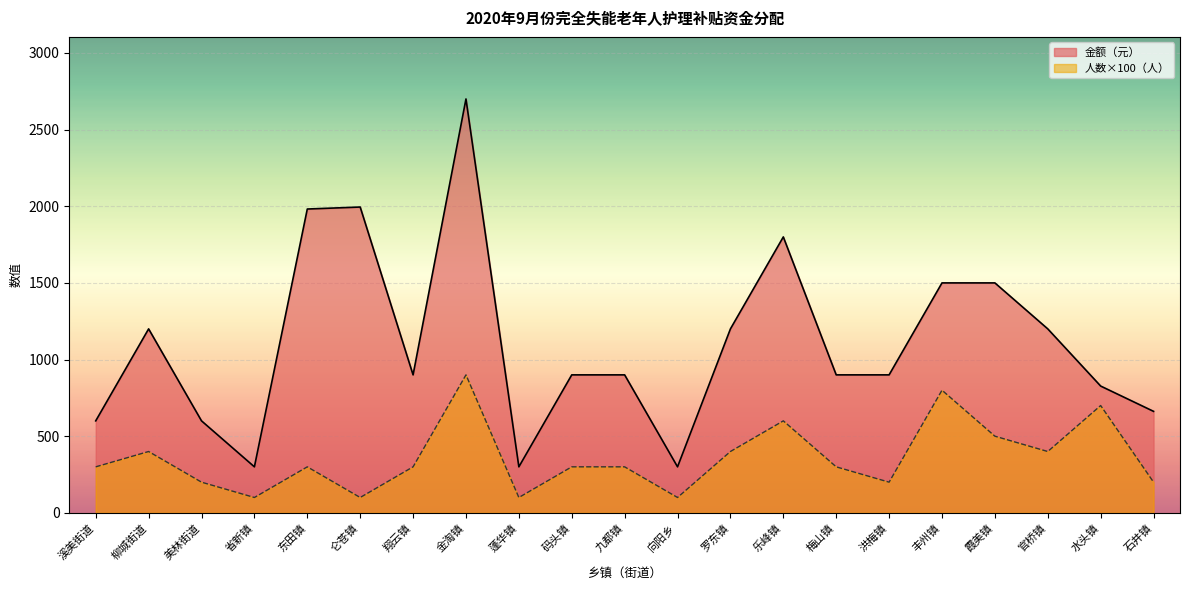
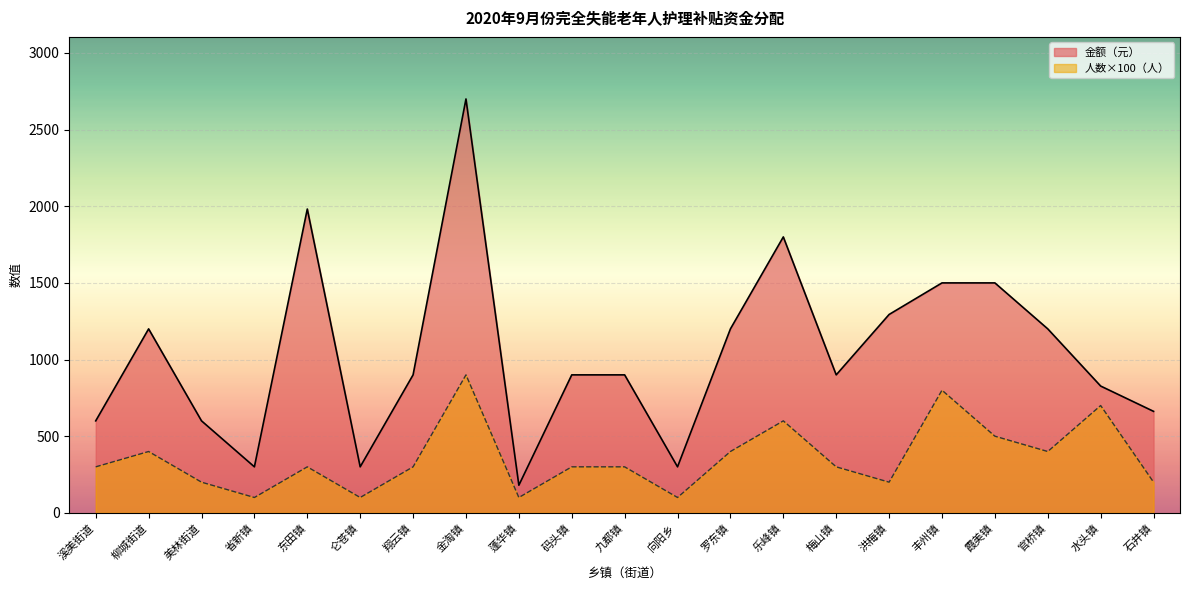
  {
    "金额（元）": {
      "溪美街道": 600,
      "柳城街道": 1200,
      "美林街道": 600,
      "省新镇": 300,
      "东田镇": 1980,
-     "仑苍镇": 2000,
+     "仑苍镇": 300,
      "翔云镇": 900,
      "金淘镇": 2700,
-     "蓬华镇": 300,
+     "蓬华镇": 180,
      "码头镇": 900,
      "九都镇": 900,
      "向阳乡": 300,
      "罗东镇": 1200,
      "乐峰镇": 1800,
      "梅山镇": 900,
-     "洪梅镇": 900,
+     "洪梅镇": 1290,
      "丰州镇": 1500,
      "霞美镇": 1500,
      "官桥镇": 1200,
      "水头镇": 830,
      "石井镇": 660
    },
    "人数×100（人）": {
      "溪美街道": 300,
      "柳城街道": 400,
      "美林街道": 200,
      "省新镇": 100,
      "东田镇": 300,
      "仑苍镇": 100,
      "翔云镇": 300,
      "金淘镇": 900,
      "蓬华镇": 100,
      "码头镇": 300,
      "九都镇": 300,
      "向阳乡": 100,
      "罗东镇": 400,
      "乐峰镇": 600,
      "梅山镇": 300,
      "洪梅镇": 200,
      "丰州镇": 800,
      "霞美镇": 500,
      "官桥镇": 400,
      "水头镇": 700,
      "石井镇": 200
    }
  }
